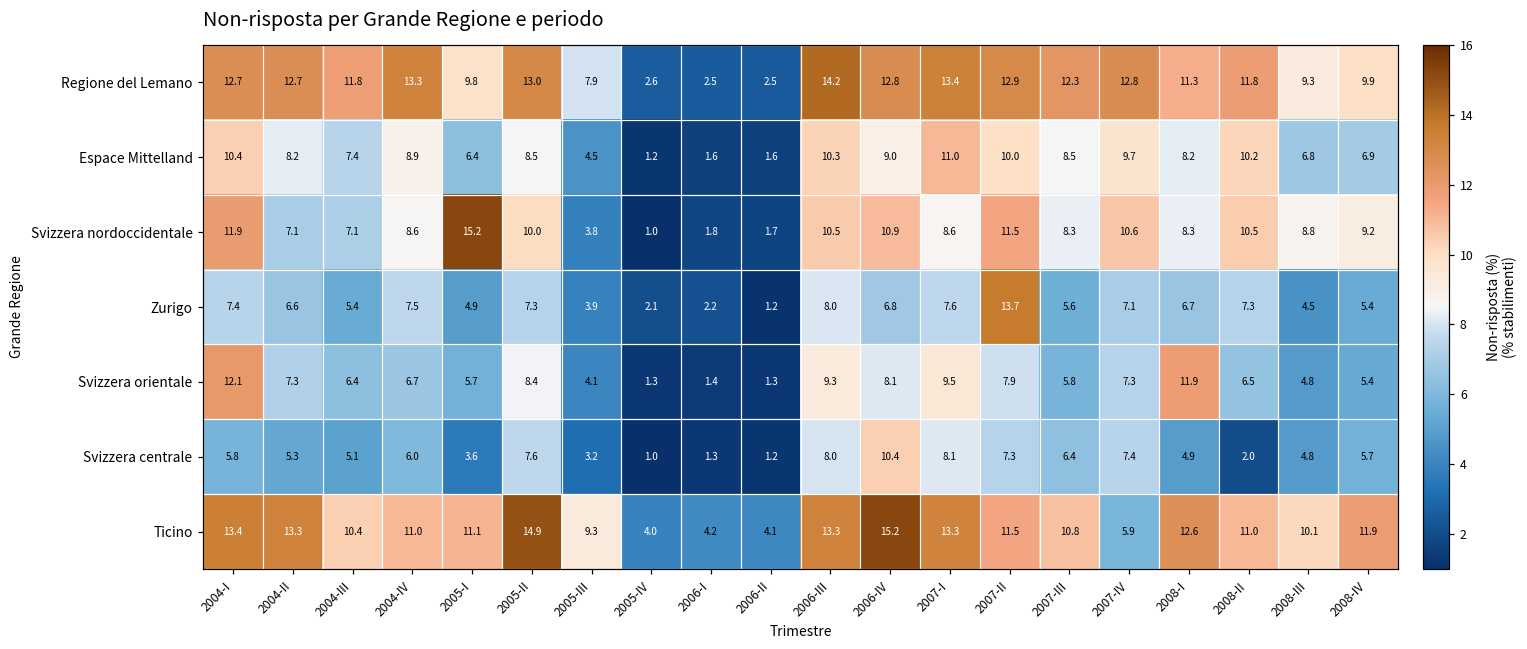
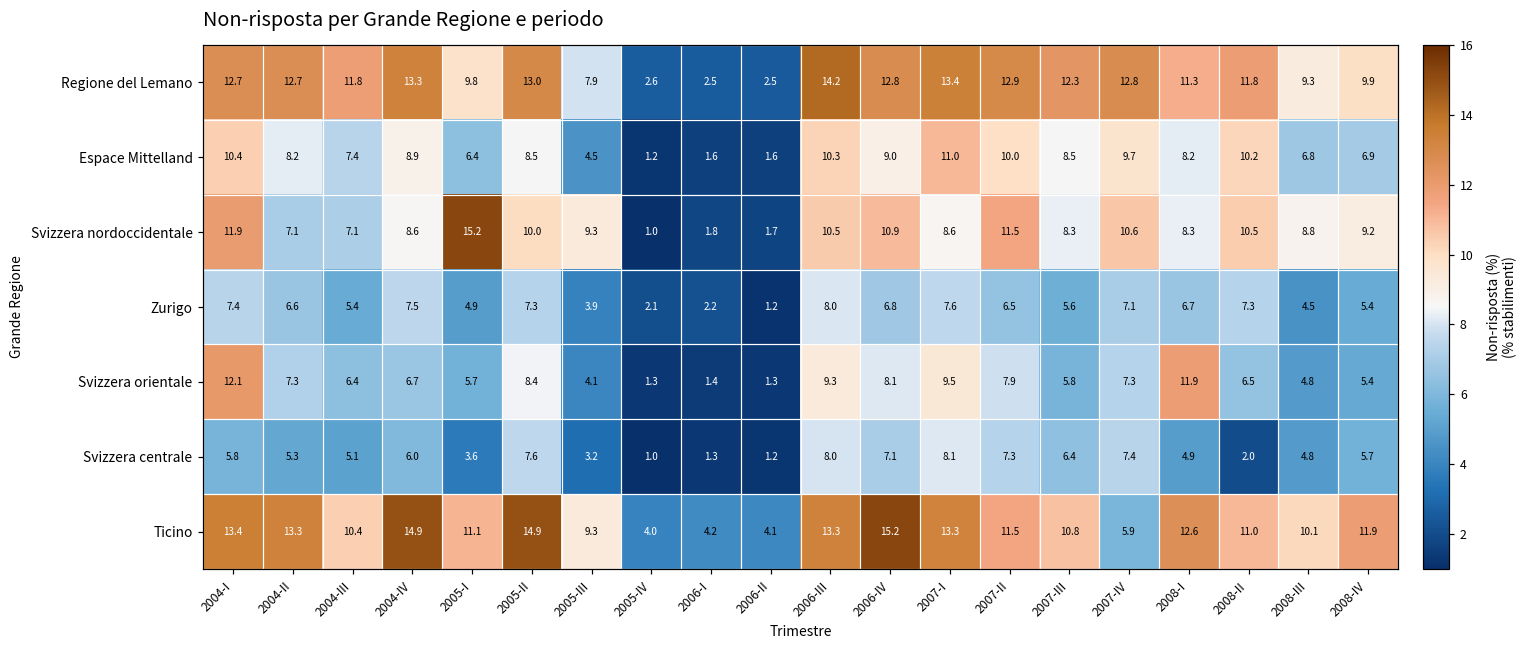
  {
    "Regione del Lemano": {
      "2004-I": 12.7,
      "2004-II": 12.7,
      "2004-III": 11.8,
      "2004-IV": 13.3,
      "2005-I": 9.8,
      "2005-II": 13.0,
      "2005-III": 7.9,
      "2005-IV": 2.6,
      "2006-I": 2.5,
      "2006-II": 2.5,
      "2006-III": 14.2,
      "2006-IV": 12.8,
      "2007-I": 13.4,
      "2007-II": 12.9,
      "2007-III": 12.3,
      "2007-IV": 12.8,
      "2008-I": 11.3,
      "2008-II": 11.8,
      "2008-III": 9.3,
      "2008-IV": 9.9
    },
    "Espace Mittelland": {
      "2004-I": 10.4,
      "2004-II": 8.2,
      "2004-III": 7.4,
      "2004-IV": 8.9,
      "2005-I": 6.4,
      "2005-II": 8.5,
      "2005-III": 4.5,
      "2005-IV": 1.2,
      "2006-I": 1.6,
      "2006-II": 1.6,
      "2006-III": 10.3,
      "2006-IV": 9.0,
      "2007-I": 11.0,
      "2007-II": 10.0,
      "2007-III": 8.5,
      "2007-IV": 9.7,
      "2008-I": 8.2,
      "2008-II": 10.2,
      "2008-III": 6.8,
      "2008-IV": 6.9
    },
    "Svizzera nordoccidentale": {
      "2004-I": 11.9,
      "2004-II": 7.1,
      "2004-III": 7.1,
      "2004-IV": 8.6,
      "2005-I": 15.2,
      "2005-II": 10.0,
-     "2005-III": 3.8,
+     "2005-III": 9.3,
      "2005-IV": 1.0,
      "2006-I": 1.8,
      "2006-II": 1.7,
      "2006-III": 10.5,
      "2006-IV": 10.9,
      "2007-I": 8.6,
      "2007-II": 11.5,
      "2007-III": 8.3,
      "2007-IV": 10.6,
      "2008-I": 8.3,
      "2008-II": 10.5,
      "2008-III": 8.8,
      "2008-IV": 9.2
    },
    "Zurigo": {
      "2004-I": 7.4,
      "2004-II": 6.6,
      "2004-III": 5.4,
      "2004-IV": 7.5,
      "2005-I": 4.9,
      "2005-II": 7.3,
      "2005-III": 3.9,
      "2005-IV": 2.1,
      "2006-I": 2.2,
      "2006-II": 1.2,
      "2006-III": 8.0,
      "2006-IV": 6.8,
      "2007-I": 7.6,
-     "2007-II": 13.7,
+     "2007-II": 6.5,
      "2007-III": 5.6,
      "2007-IV": 7.1,
      "2008-I": 6.7,
      "2008-II": 7.3,
      "2008-III": 4.5,
      "2008-IV": 5.4
    },
    "Svizzera orientale": {
      "2004-I": 12.1,
      "2004-II": 7.3,
      "2004-III": 6.4,
      "2004-IV": 6.7,
      "2005-I": 5.7,
      "2005-II": 8.4,
      "2005-III": 4.1,
      "2005-IV": 1.3,
      "2006-I": 1.4,
      "2006-II": 1.3,
      "2006-III": 9.3,
      "2006-IV": 8.1,
      "2007-I": 9.5,
      "2007-II": 7.9,
      "2007-III": 5.8,
      "2007-IV": 7.3,
      "2008-I": 11.9,
      "2008-II": 6.5,
      "2008-III": 4.8,
      "2008-IV": 5.4
    },
    "Svizzera centrale": {
      "2004-I": 5.8,
      "2004-II": 5.3,
      "2004-III": 5.1,
      "2004-IV": 6.0,
      "2005-I": 3.6,
      "2005-II": 7.6,
      "2005-III": 3.2,
      "2005-IV": 1.0,
      "2006-I": 1.3,
      "2006-II": 1.2,
      "2006-III": 8.0,
-     "2006-IV": 10.4,
+     "2006-IV": 7.1,
      "2007-I": 8.1,
      "2007-II": 7.3,
      "2007-III": 6.4,
      "2007-IV": 7.4,
      "2008-I": 4.9,
      "2008-II": 2.0,
      "2008-III": 4.8,
      "2008-IV": 5.7
    },
    "Ticino": {
      "2004-I": 13.4,
      "2004-II": 13.3,
      "2004-III": 10.4,
-     "2004-IV": 11.0,
+     "2004-IV": 14.9,
      "2005-I": 11.1,
      "2005-II": 14.9,
      "2005-III": 9.3,
      "2005-IV": 4.0,
      "2006-I": 4.2,
      "2006-II": 4.1,
      "2006-III": 13.3,
      "2006-IV": 15.2,
      "2007-I": 13.3,
      "2007-II": 11.5,
      "2007-III": 10.8,
      "2007-IV": 5.9,
      "2008-I": 12.6,
      "2008-II": 11.0,
      "2008-III": 10.1,
      "2008-IV": 11.9
    }
  }
